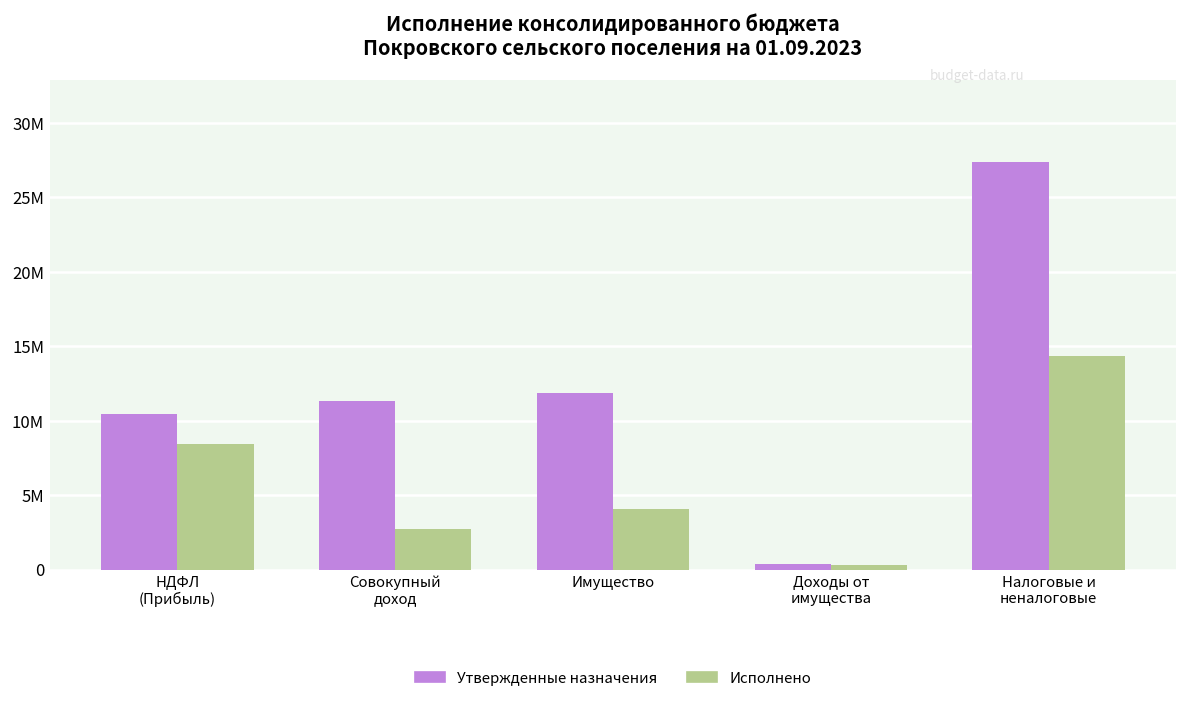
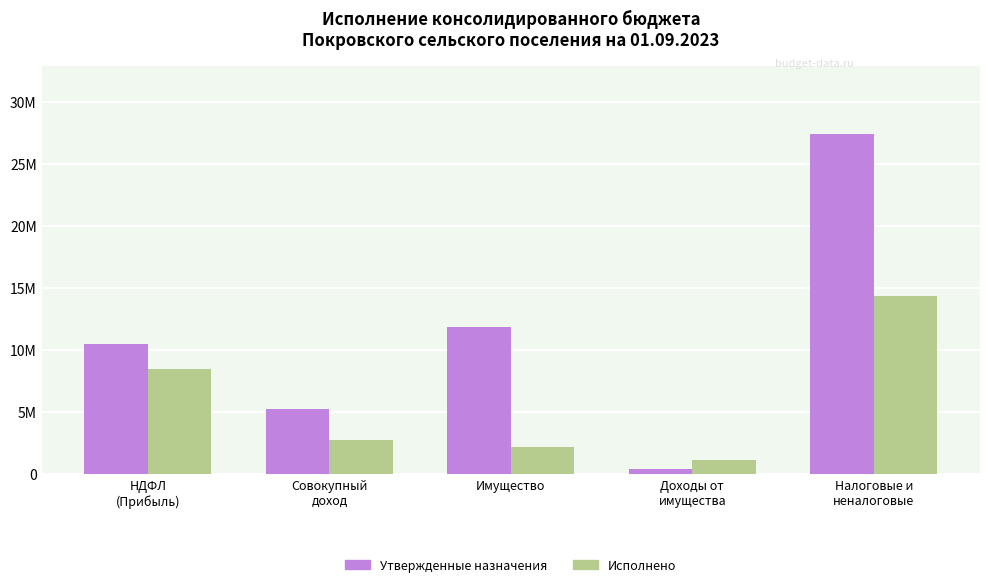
  {
    "Утвержденные назначения": {
      "НДФЛ (Прибыль)": "10.5М",
-     "Совокупный доход": "11.4М",
+     "Совокупный доход": "5.3М",
      "Имущество": "11.9М",
      "Доходы от имущества": "0.4М",
      "Налоговые и неналоговые": "27.4М"
    },
    "Исполнено": {
      "НДФЛ (Прибыль)": "8.5М",
      "Совокупный доход": "2.7М",
-     "Имущество": "4.1М",
-     "Доходы от имущества": "0.3М",
+     "Имущество": "2.2М",
+     "Доходы от имущества": "1.2М",
      "Налоговые и неналоговые": "14.4М"
    }
  }
